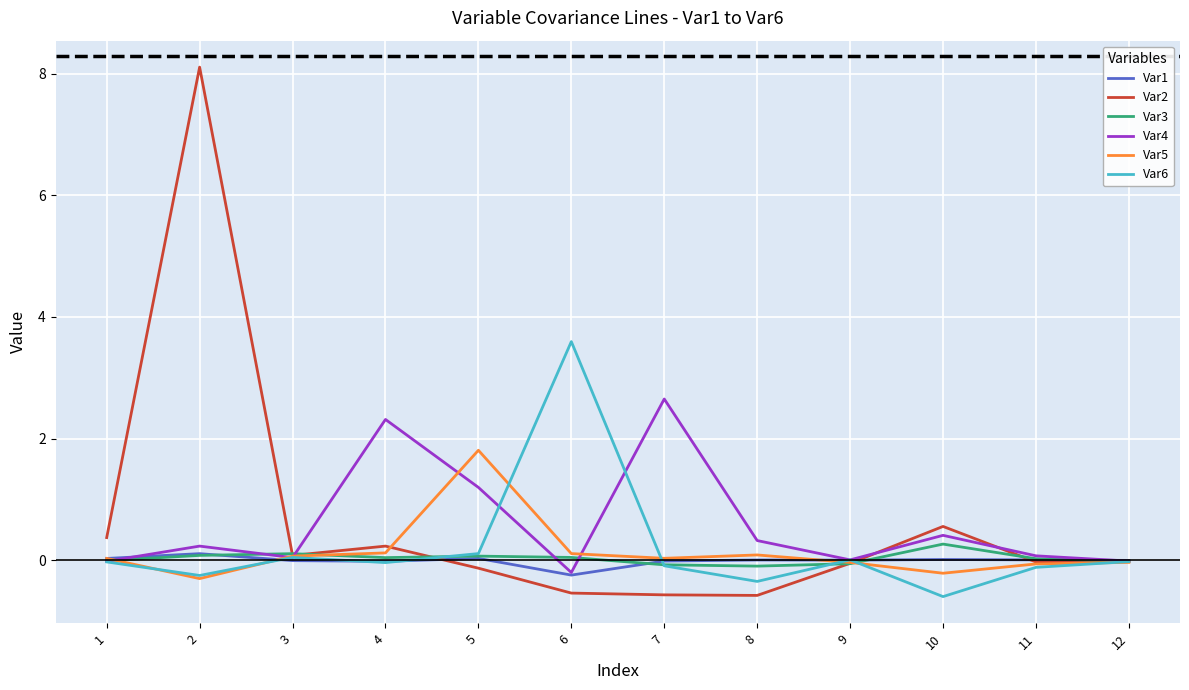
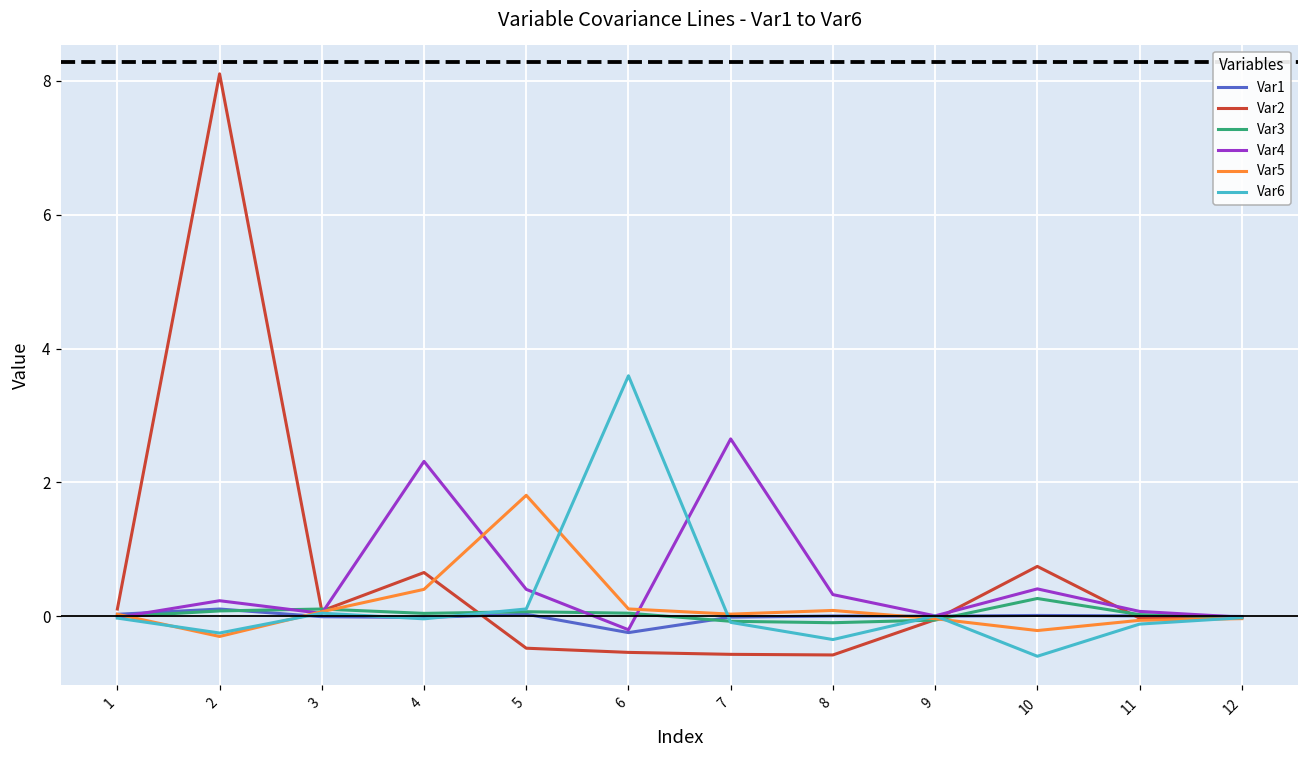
  {
    "Var1": {
      "3": 0.0,
      "6": -0.2,
      "7": 0.0,
      "8": 0.0,
      "10": 0.0
    },
    "Var2": {
-     "1": 0.4,
+     "1": 0.1,
      "2": 8.1,
-     "4": 0.2,
-     "5": -0.1,
+     "4": 0.7,
+     "5": -0.5,
      "6": -0.5,
      "7": -0.6,
      "8": -0.6,
-     "10": 0.6
+     "10": 0.7
    },
    "Var3": {
      "4": 0.0,
      "6": 0.0,
      "8": -0.1,
      "10": 0.3
    },
    "Var4": {
      "2": 0.2,
      "4": 2.3,
-     "5": 1.2,
+     "5": 0.4,
      "6": -0.2,
      "7": 2.6,
      "8": 0.3,
      "10": 0.4,
      "11": 0.1
    },
    "Var5": {
      "2": -0.3,
-     "4": 0.1,
+     "4": 0.4,
      "5": 1.8,
      "6": 0.1,
      "7": 0.0,
      "8": 0.1,
      "10": -0.2
    },
    "Var6": {
      "2": -0.3,
      "6": 3.6,
      "8": -0.3,
      "10": -0.6,
      "11": -0.1
    }
  }
